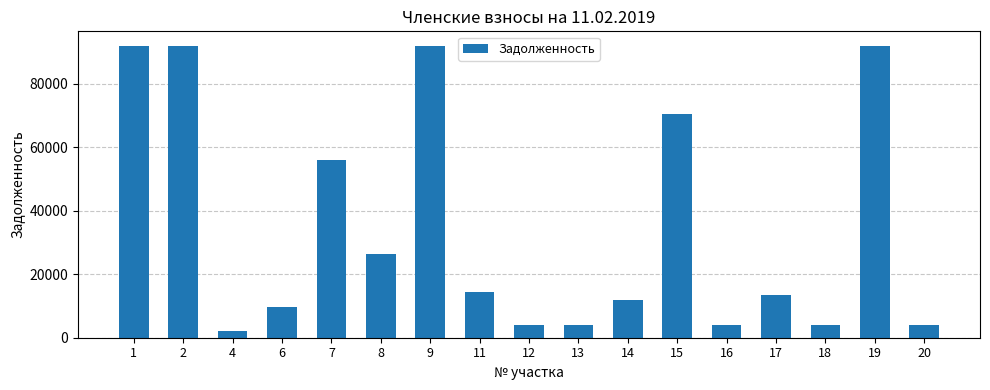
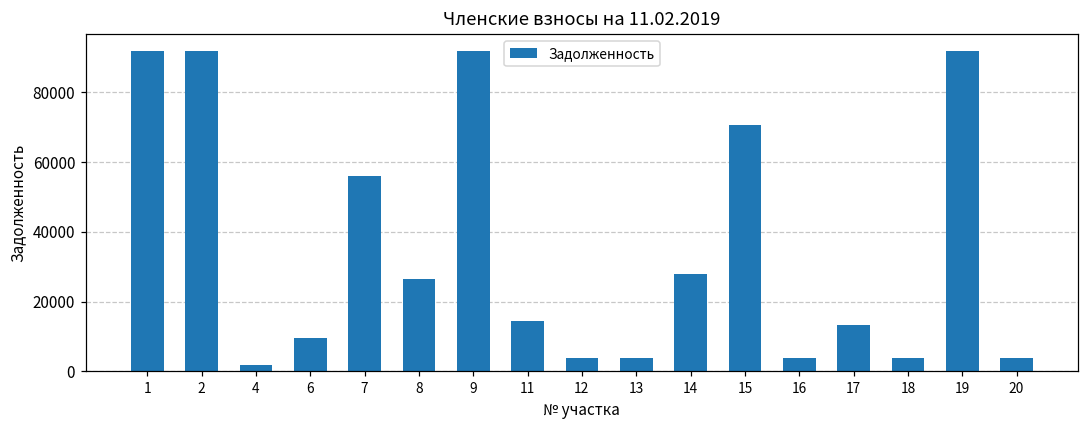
  {
    "1": 92000,
    "2": 92000,
    "4": 2000,
    "6": 10000,
    "7": 56000,
    "8": 27000,
    "9": 92000,
    "11": 15000,
    "12": 4000,
    "13": 4000,
-   "14": 12000,
+   "14": 28000,
    "15": 71000,
    "16": 4000,
    "17": 13000,
    "18": 4000,
    "19": 92000,
    "20": 4000
  }
